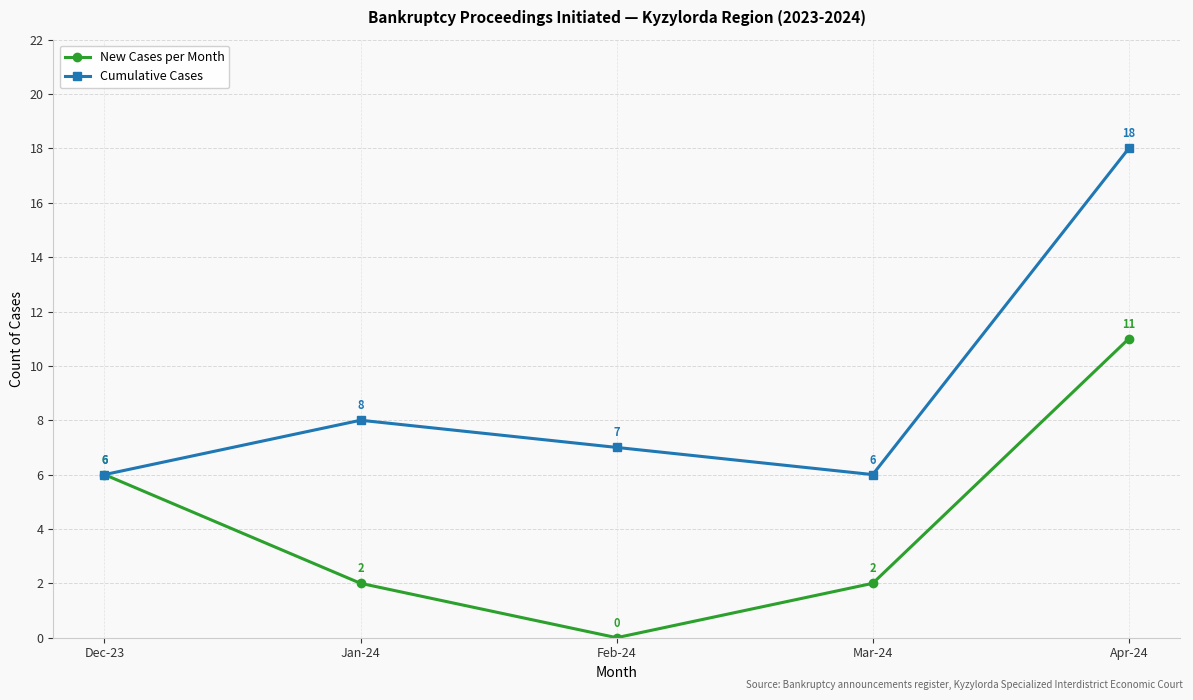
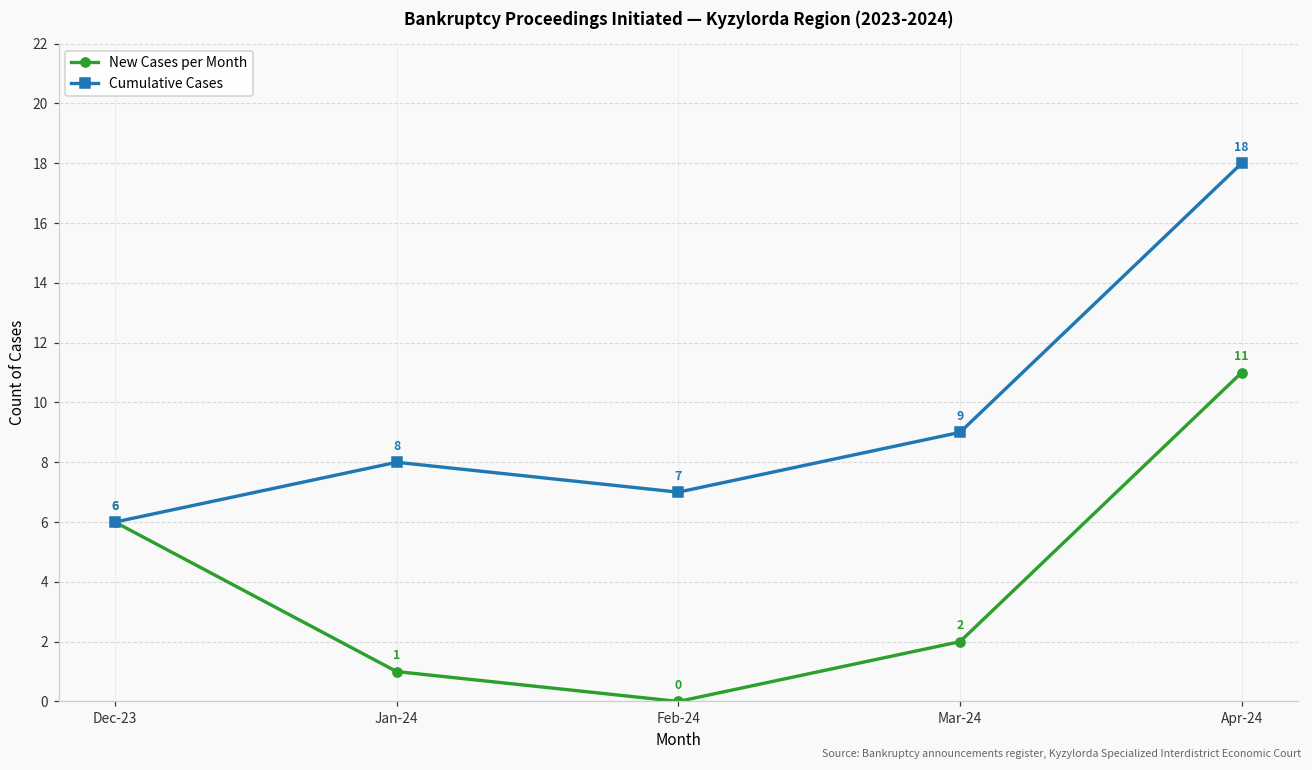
  {
    "New Cases per Month": {
-     "Jan-24": 2,
+     "Jan-24": 1,
      "Feb-24": 0,
      "Mar-24": 2,
      "Apr-24": 11
    },
    "Cumulative Cases": {
      "Jan-24": 8,
      "Feb-24": 7,
-     "Mar-24": 6,
+     "Mar-24": 9,
      "Apr-24": 18
    }
  }
